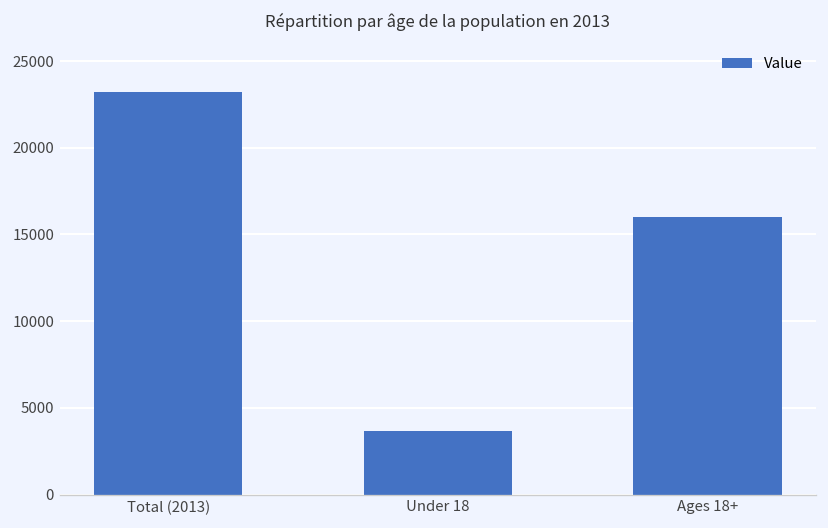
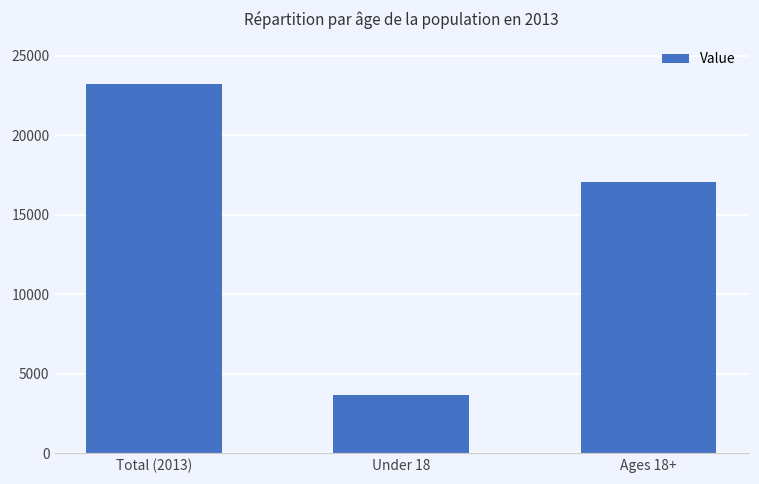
  {
    "Total (2013)": 23200,
    "Under 18": 3700,
-   "Ages 18+": 16000
+   "Ages 18+": 17000
  }
